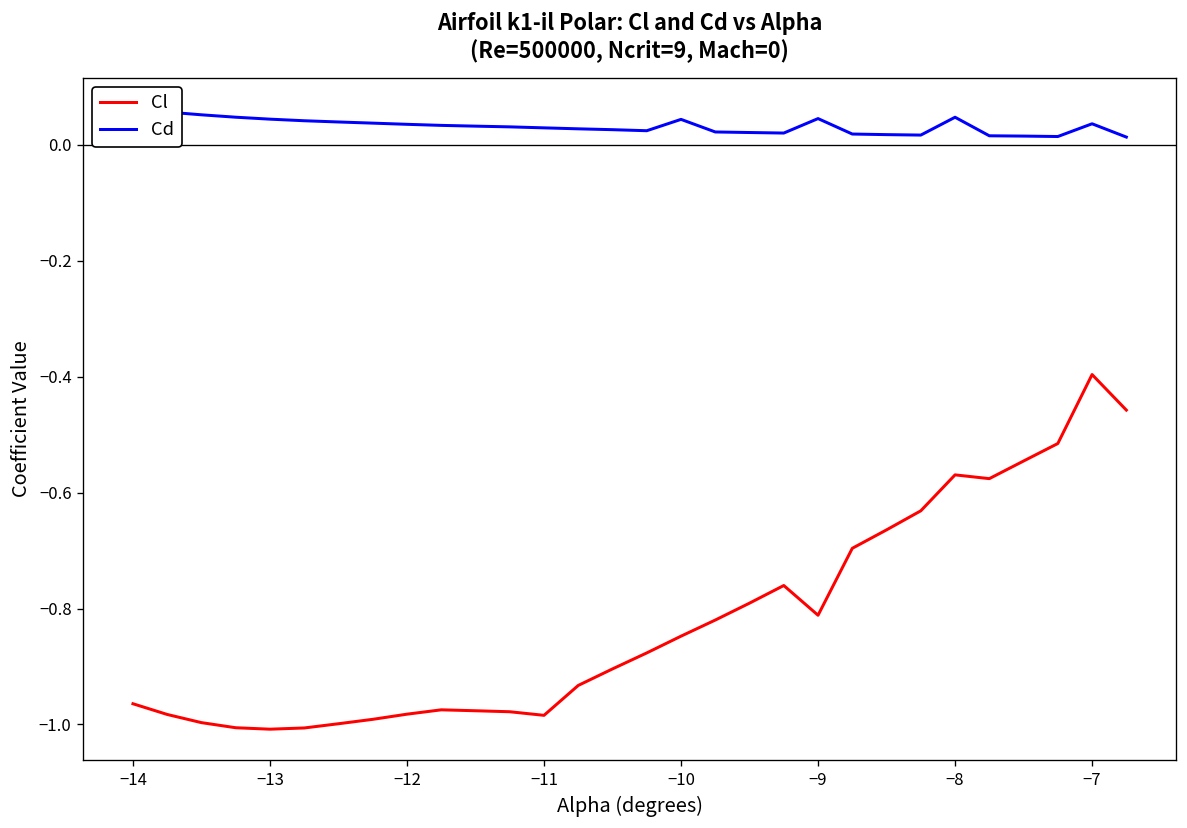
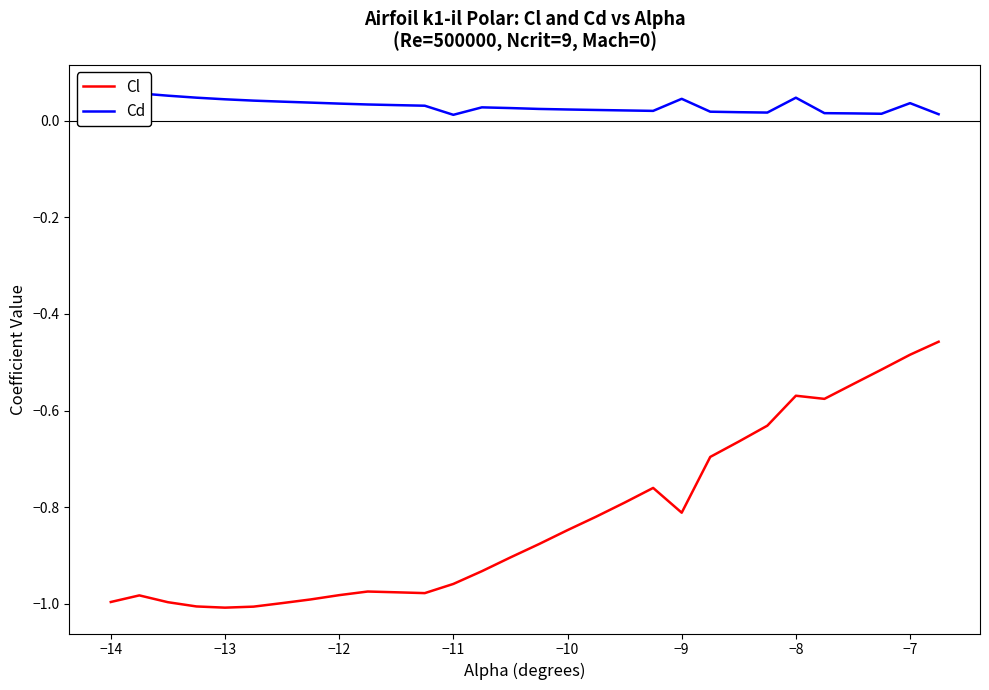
  {
    "Cl": {
-     "−14": -0.96,
+     "−14": -1.00,
      "−13": -1.01,
      "−12": -0.98,
-     "−11": -0.98,
+     "−11": -0.96,
      "−10": -0.85,
      "−9": -0.81,
      "−8": -0.57,
-     "−7": -0.40
+     "−7": -0.48
    },
    "Cd": {
      "−13": 0.04,
      "−12": 0.04,
-     "−11": 0.03,
-     "−10": 0.04,
+     "−11": 0.01,
+     "−10": 0.02,
      "−9": 0.05,
      "−8": 0.05,
      "−7": 0.04
    }
  }
